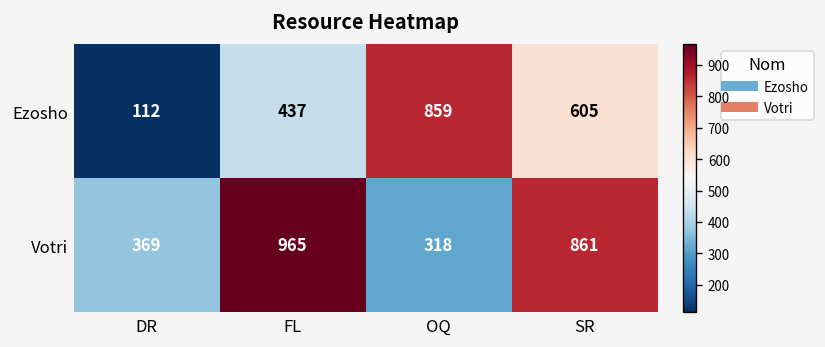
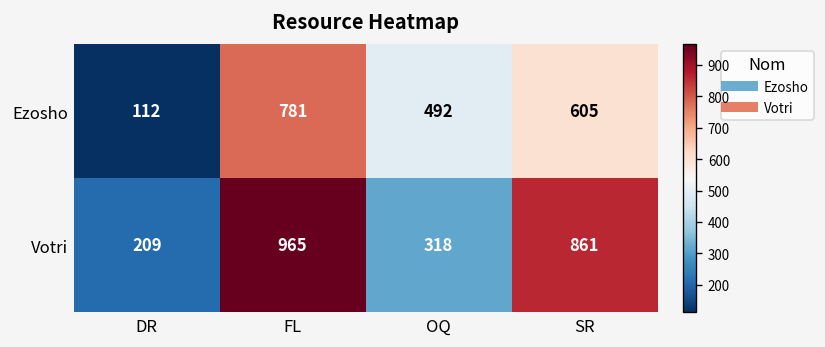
  {
    "Ezosho": {
      "DR": 112,
-     "FL": 437,
-     "OQ": 859,
+     "FL": 781,
+     "OQ": 492,
      "SR": 605
    },
    "Votri": {
-     "DR": 369,
+     "DR": 209,
      "FL": 965,
      "OQ": 318,
      "SR": 861
    }
  }
